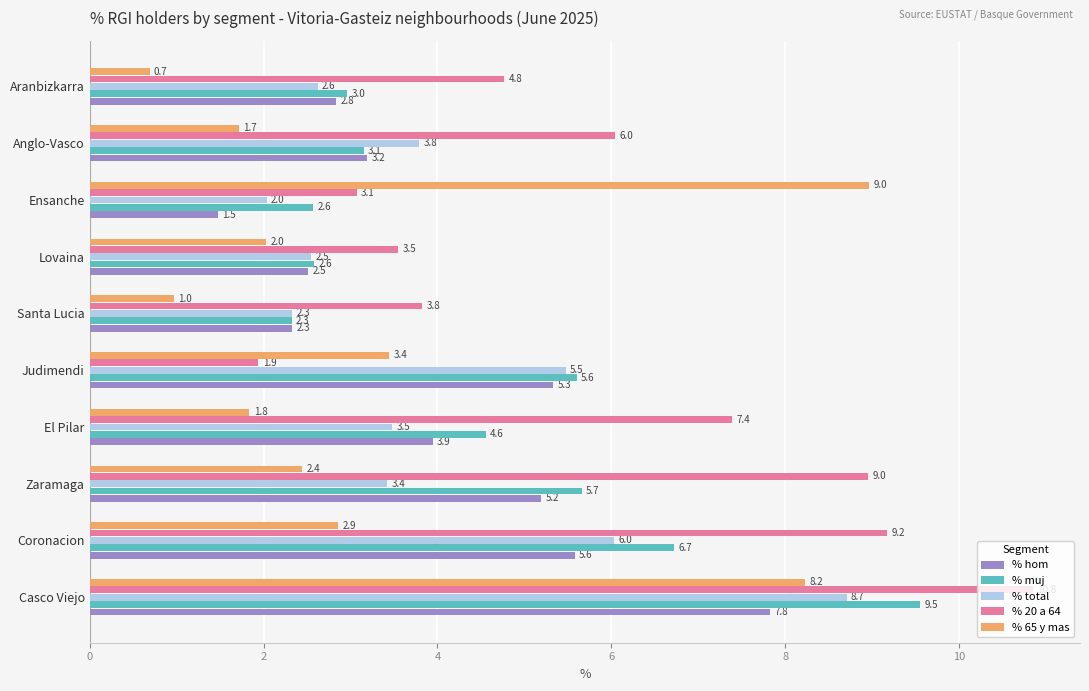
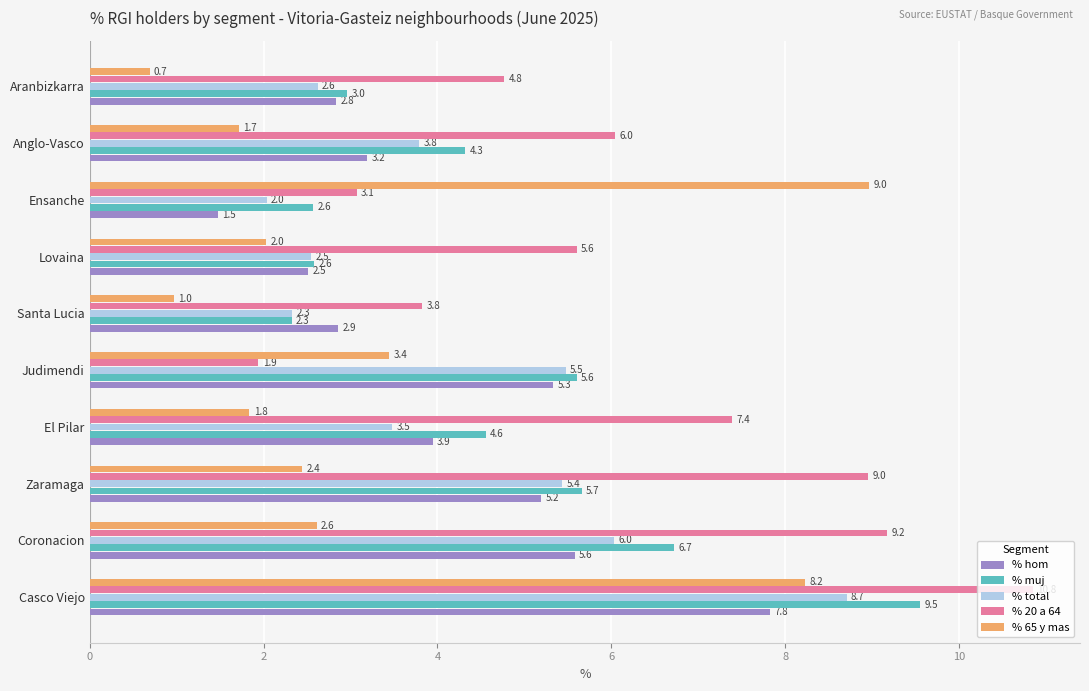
  {
    "% hom": {
      "Aranbizkarra": 2.8,
      "Ensanche": 1.5,
      "Lovaina": 2.5,
-     "Santa Lucia": 2.3,
+     "Santa Lucia": 2.9,
      "Judimendi": 5.3,
      "El Pilar": 3.9,
      "Zaramaga": 5.2,
      "Coronacion": 5.6,
      "Casco Viejo": 7.8
    },
    "% muj": {
      "Aranbizkarra": 3.0,
-     "Anglo-Vasco": 3.1,
+     "Anglo-Vasco": 4.3,
      "Ensanche": 2.6,
      "Judimendi": 5.6,
      "El Pilar": 4.6,
      "Zaramaga": 5.7,
      "Coronacion": 6.7,
      "Casco Viejo": 9.5
    },
    "% total": {
      "Aranbizkarra": 2.6,
      "Anglo-Vasco": 3.8,
      "Ensanche": 2.0,
      "Judimendi": 5.5,
      "El Pilar": 3.5,
-     "Zaramaga": 3.4,
+     "Zaramaga": 5.4,
      "Coronacion": 6.0,
      "Casco Viejo": 8.7
    },
    "% 20 a 64": {
      "Aranbizkarra": 4.8,
      "Anglo-Vasco": 6.0,
      "Ensanche": 3.1,
-     "Lovaina": 3.5,
+     "Lovaina": 5.6,
      "Santa Lucia": 3.8,
      "Judimendi": 1.9,
      "El Pilar": 7.4,
      "Zaramaga": 9.0,
      "Coronacion": 9.2
    },
    "% 65 y mas": {
      "Aranbizkarra": 0.7,
      "Anglo-Vasco": 1.7,
      "Ensanche": 9.0,
      "Lovaina": 2.0,
      "Santa Lucia": 1.0,
      "Judimendi": 3.4,
      "El Pilar": 1.8,
      "Zaramaga": 2.4,
-     "Coronacion": 2.9,
+     "Coronacion": 2.6,
      "Casco Viejo": 8.2
    }
  }
